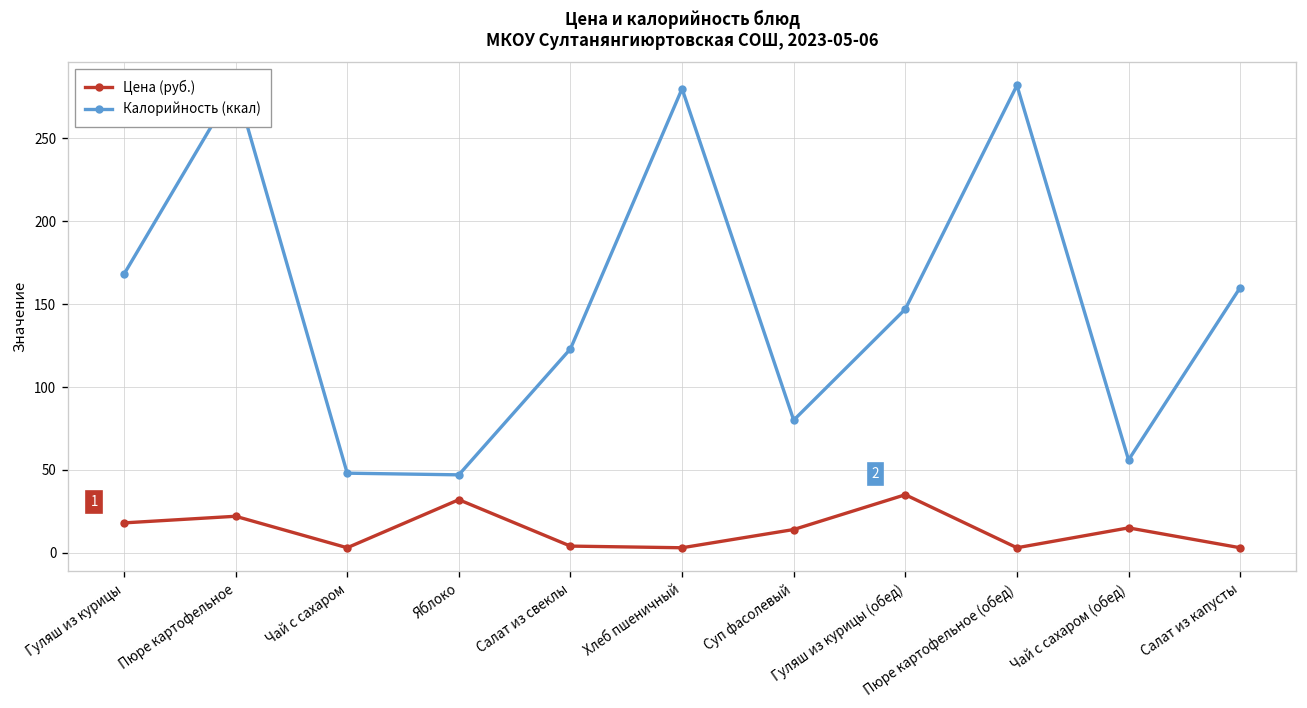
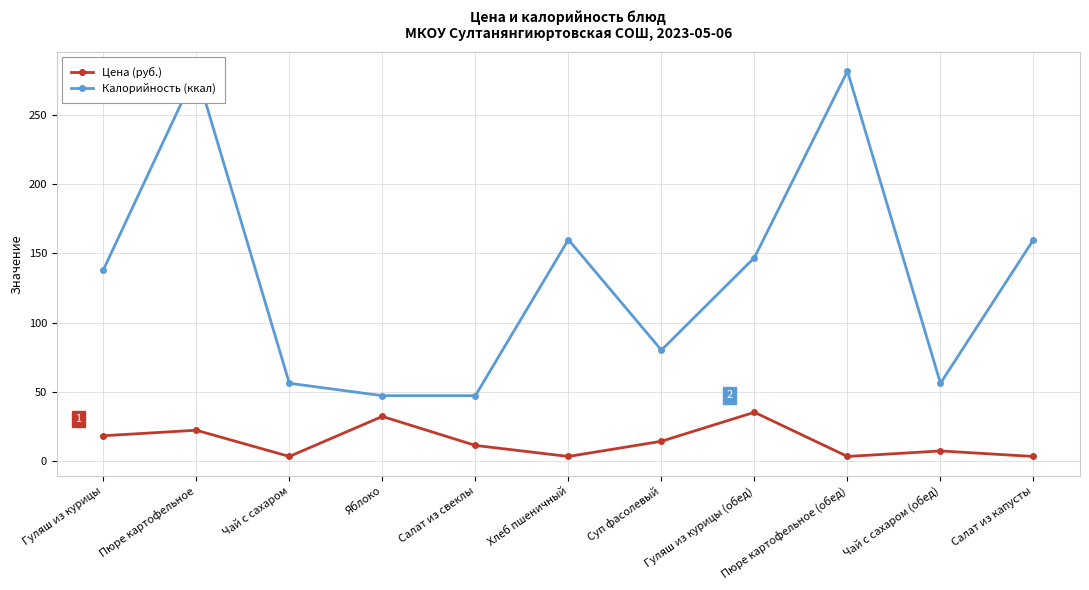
  {
    "Цена (руб.)": {
      "Пюре картофельное": 22,
      "Чай с сахаром": 3,
      "Яблоко": 32,
-     "Салат из свеклы": 4,
+     "Салат из свеклы": 11,
      "Хлеб пшеничный": 3,
      "Суп фасолевый": 14,
      "Пюре картофельное (обед)": 3,
-     "Чай с сахаром (обед)": 15,
+     "Чай с сахаром (обед)": 7,
      "Салат из капусты": 3
    },
    "Калорийность (ккал)": {
-     "Гуляш из курицы": 168,
-     "Чай с сахаром": 48,
+     "Гуляш из курицы": 138,
+     "Чай с сахаром": 56,
      "Яблоко": 47,
-     "Салат из свеклы": 123,
-     "Хлеб пшеничный": 280,
+     "Салат из свеклы": 47,
+     "Хлеб пшеничный": 160,
      "Суп фасолевый": 80,
      "Гуляш из курицы (обед)": 147,
      "Пюре картофельное (обед)": 282,
      "Чай с сахаром (обед)": 56,
      "Салат из капусты": 160
    }
  }
